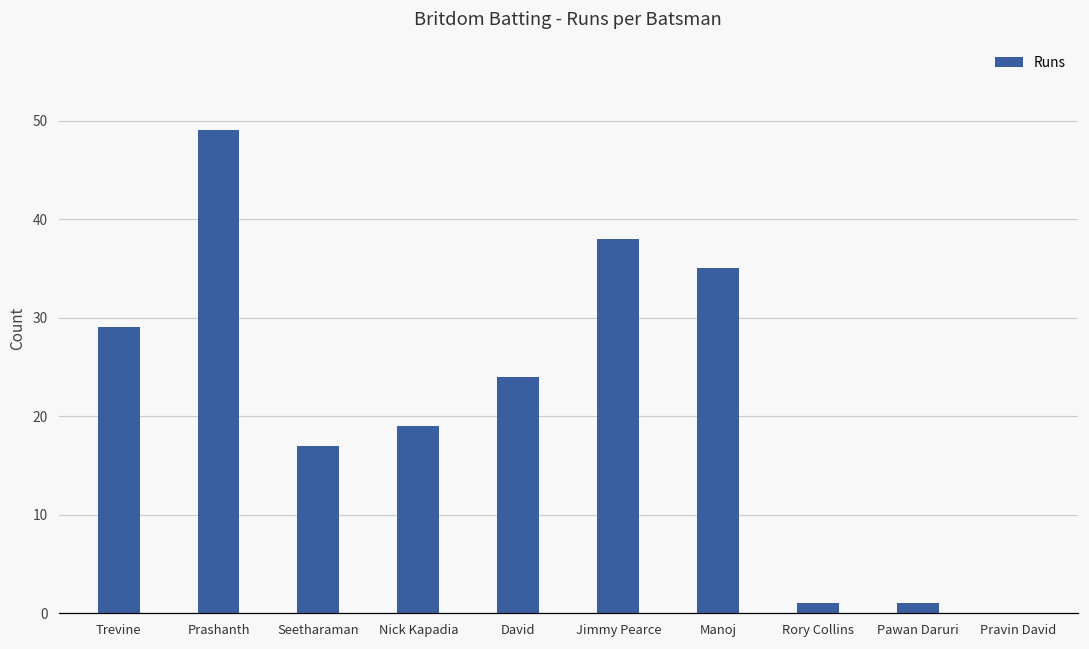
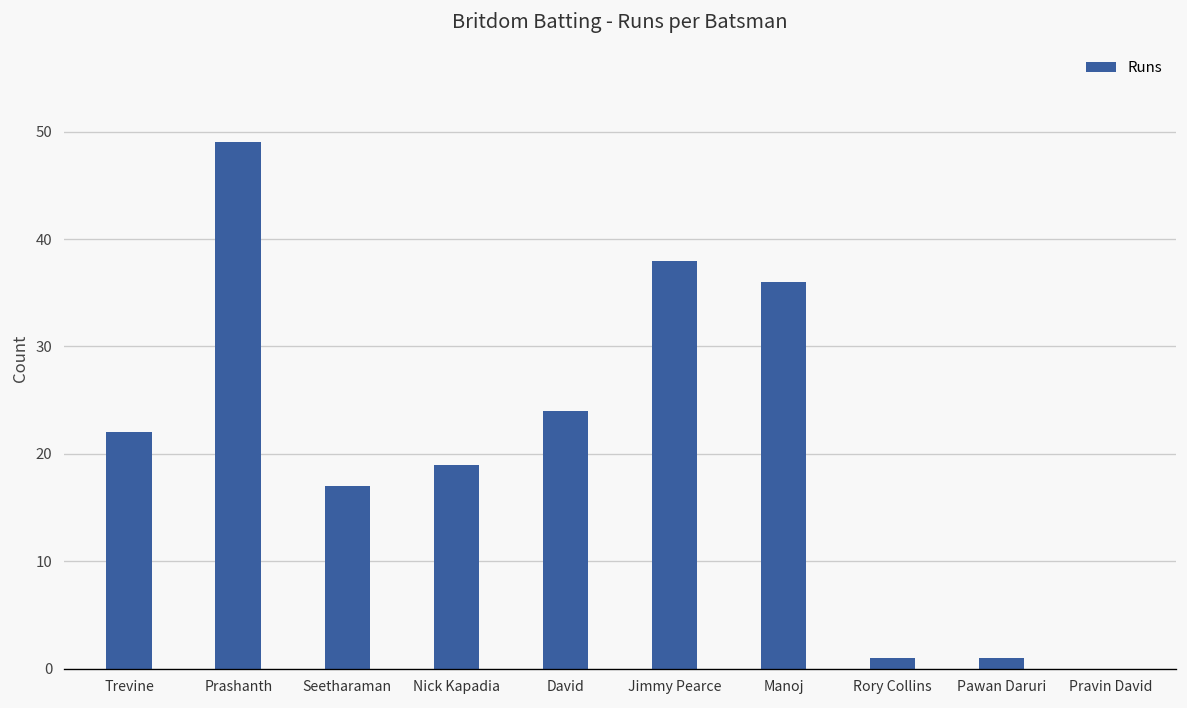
  {
-   "Trevine": 29,
+   "Trevine": 22,
    "Prashanth": 49,
    "Seetharaman": 17,
    "Nick Kapadia": 19,
    "David": 24,
    "Jimmy Pearce": 38,
-   "Manoj": 35,
+   "Manoj": 36,
    "Rory Collins": 1,
    "Pawan Daruri": 1,
    "Pravin David": 0
  }
